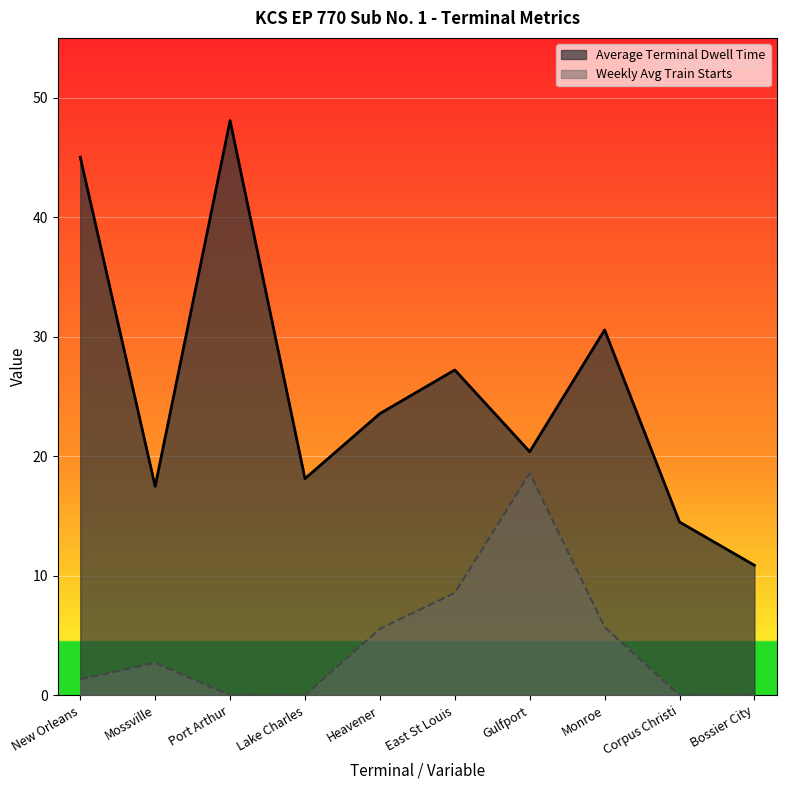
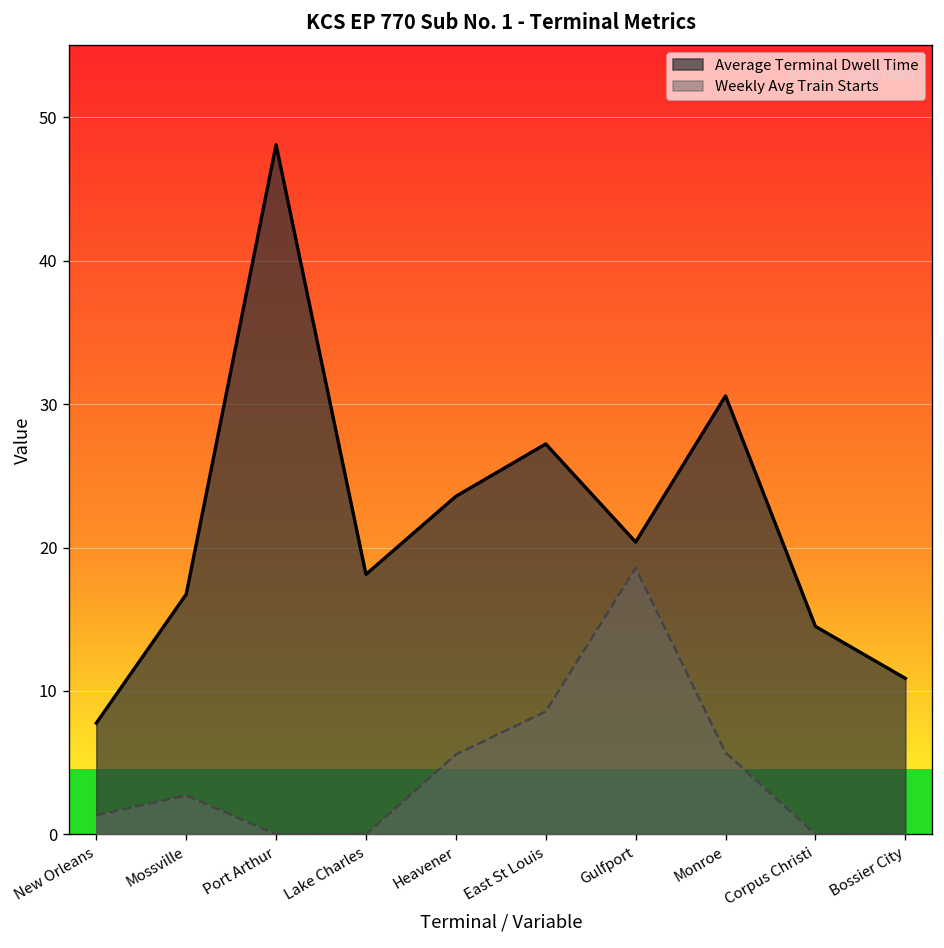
  {
    "Average Terminal Dwell Time": {
-     "New Orleans": 45.0,
-     "Mossville": 17.5,
+     "New Orleans": 7.8,
+     "Mossville": 16.7,
      "Port Arthur": 48.1,
      "Lake Charles": 18.1,
      "Heavener": 23.6,
      "East St Louis": 27.2,
      "Gulfport": 20.4,
      "Monroe": 30.6,
      "Corpus Christi": 14.5,
      "Bossier City": 10.9
    },
    "Weekly Avg Train Starts": {
      "New Orleans": 1.3,
      "Mossville": 2.7,
      "Port Arthur": 0.0,
      "Lake Charles": 0.0,
      "Heavener": 5.6,
      "East St Louis": 8.6,
      "Gulfport": 18.6,
      "Monroe": 5.7,
      "Corpus Christi": 0.0,
      "Bossier City": 0.0
    }
  }
